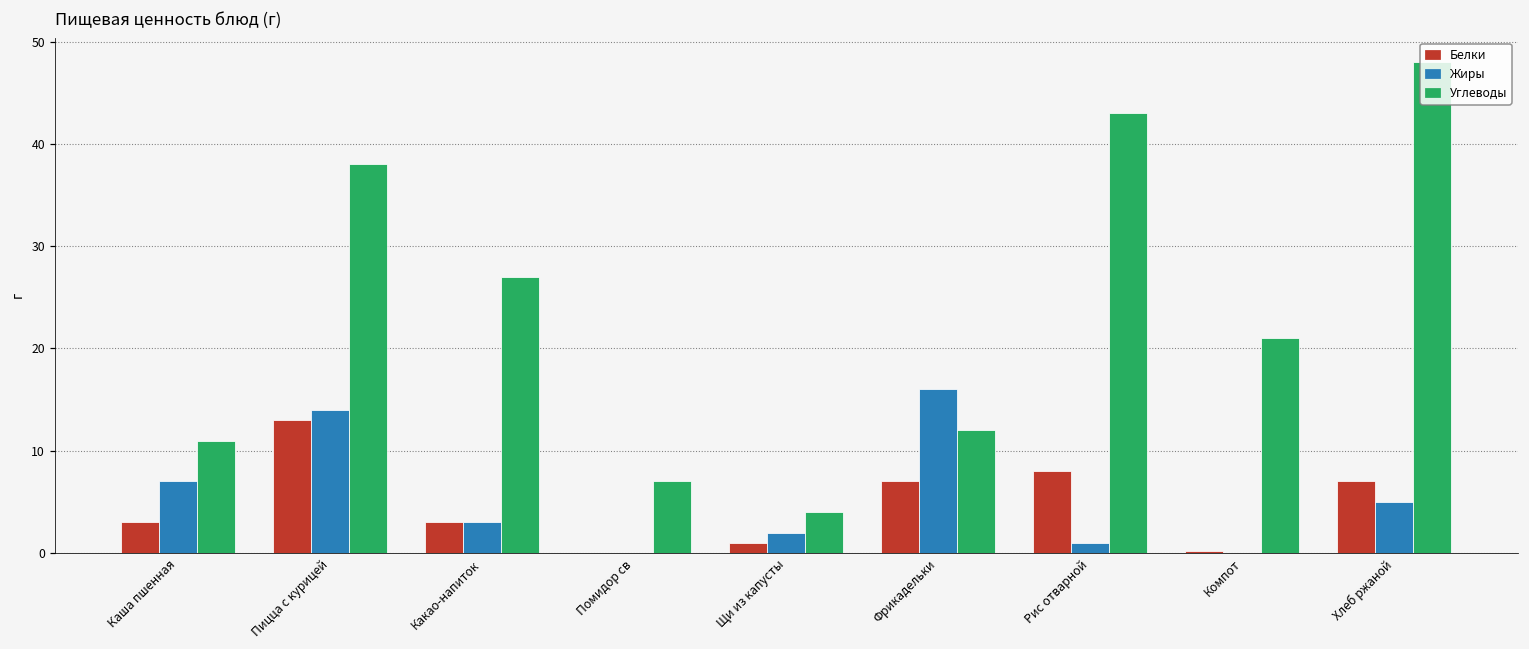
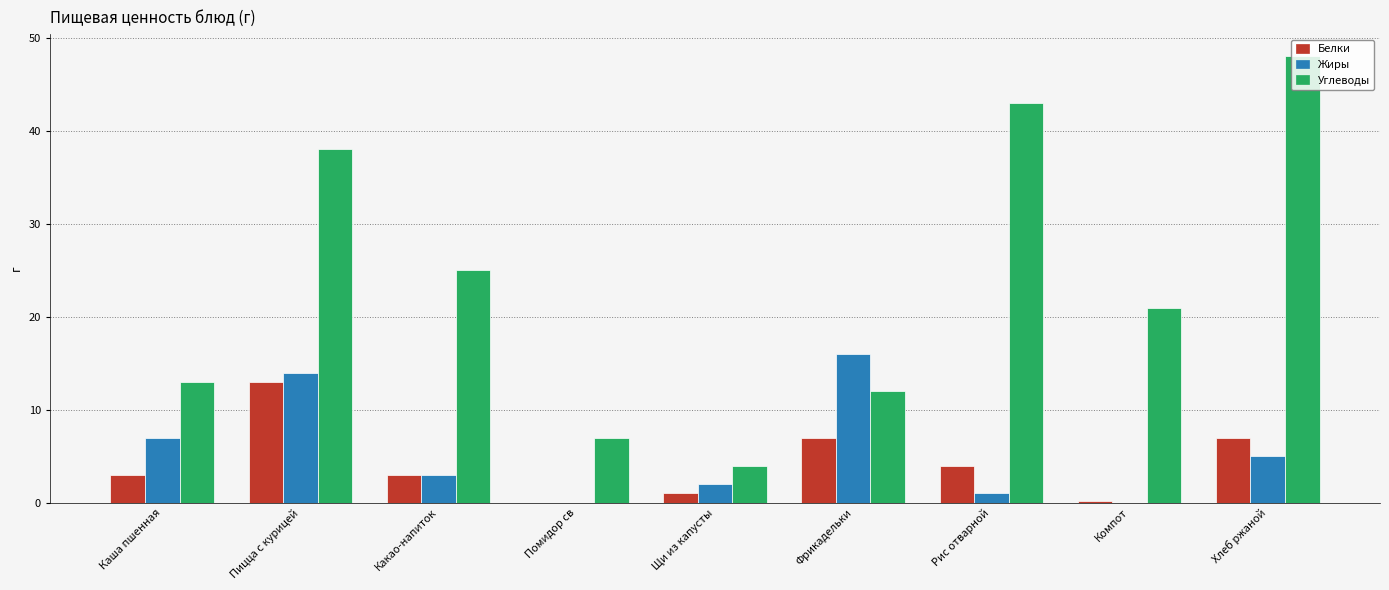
  {
    "Белки": {
      "Каша пшенная": 3,
      "Пицца с курицей": 13,
      "Какао-напиток": 3,
      "Помидор св": 0,
      "Щи из капусты": 1,
      "Фрикадельки": 7,
-     "Рис отварной": 8,
+     "Рис отварной": 4,
      "Хлеб ржаной": 7
    },
    "Жиры": {
      "Каша пшенная": 7,
      "Пицца с курицей": 14,
      "Какао-напиток": 3,
      "Помидор св": 0,
      "Щи из капусты": 2,
      "Фрикадельки": 16,
      "Рис отварной": 1,
      "Компот": 0,
      "Хлеб ржаной": 5
    },
    "Углеводы": {
-     "Каша пшенная": 11,
+     "Каша пшенная": 13,
      "Пицца с курицей": 38,
-     "Какао-напиток": 27,
+     "Какао-напиток": 25,
      "Помидор св": 7,
      "Щи из капусты": 4,
      "Фрикадельки": 12,
      "Рис отварной": 43,
      "Компот": 21
    }
  }
